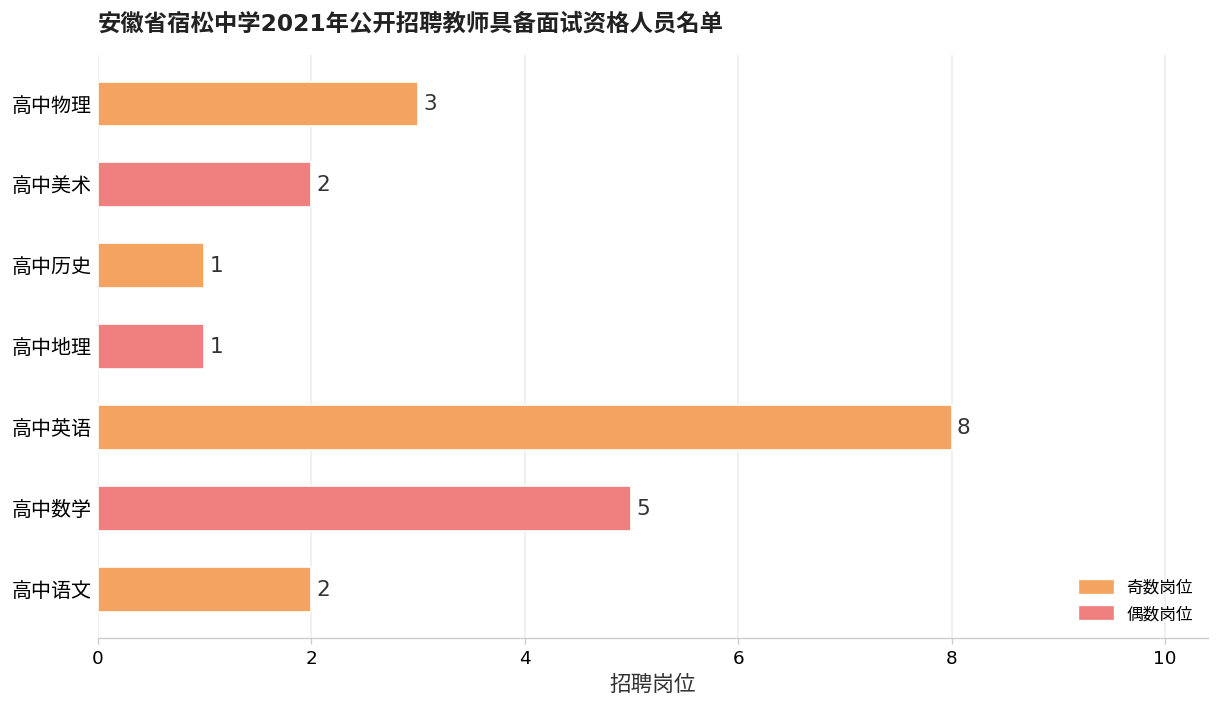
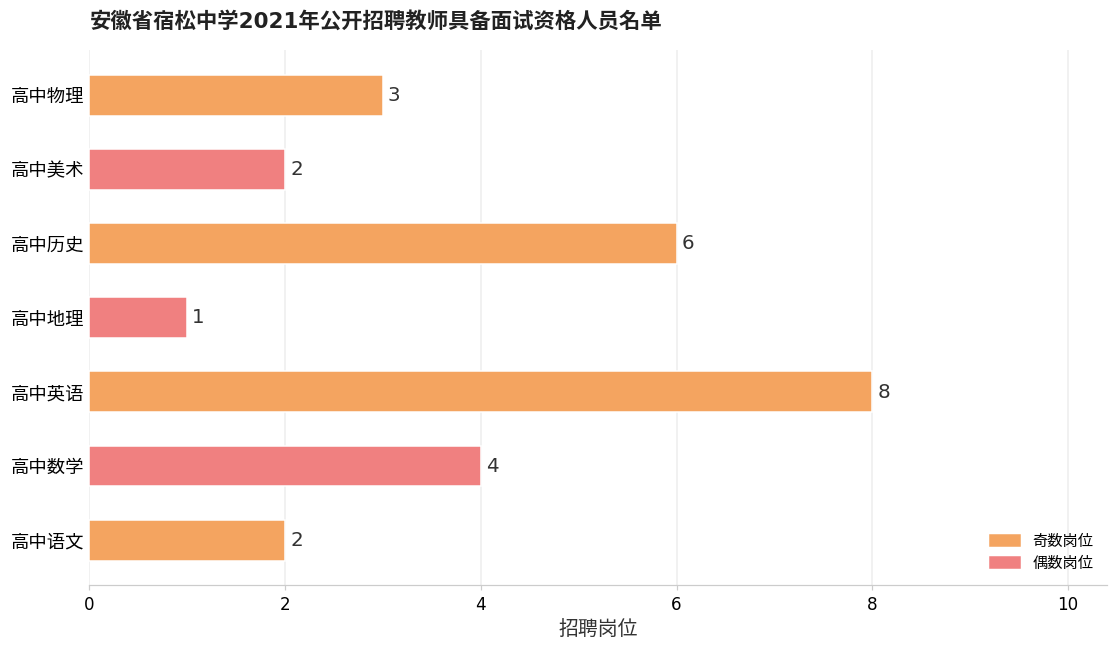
  {
    "高中物理": 3,
    "高中美术": 2,
-   "高中历史": 1,
+   "高中历史": 6,
    "高中地理": 1,
    "高中英语": 8,
-   "高中数学": 5,
+   "高中数学": 4,
    "高中语文": 2
  }
